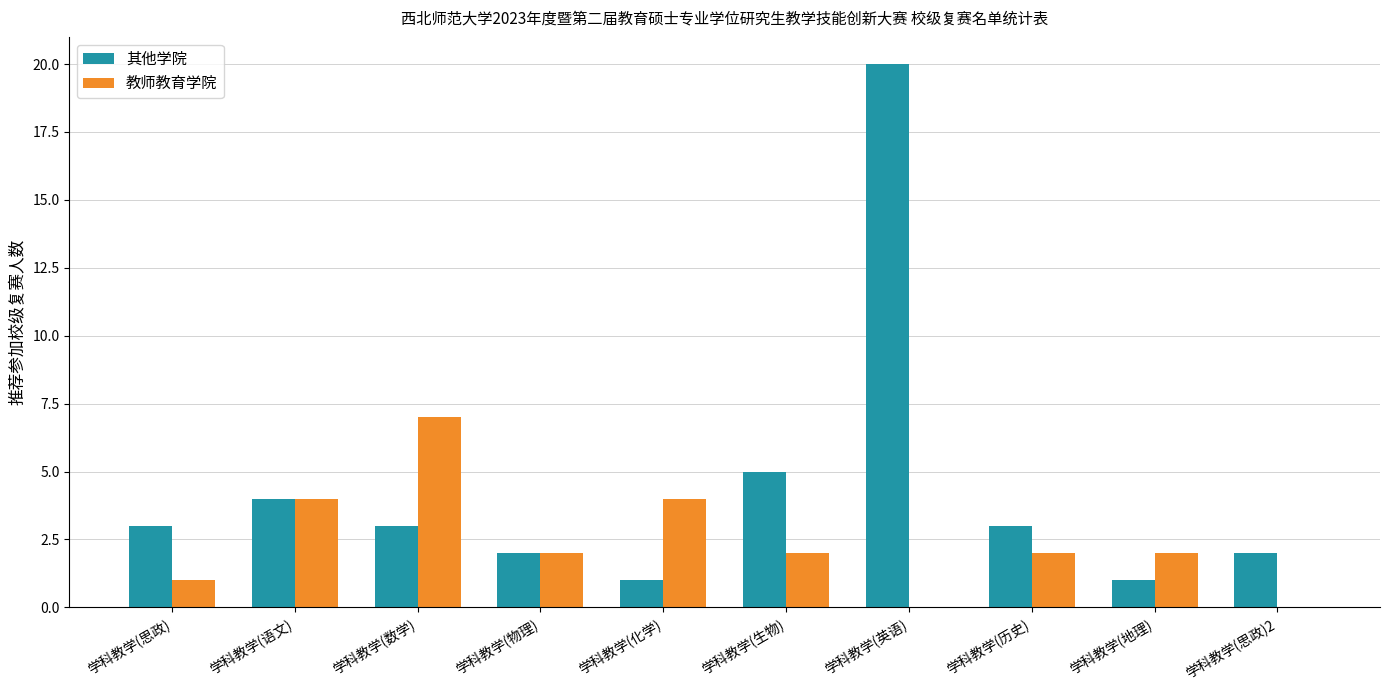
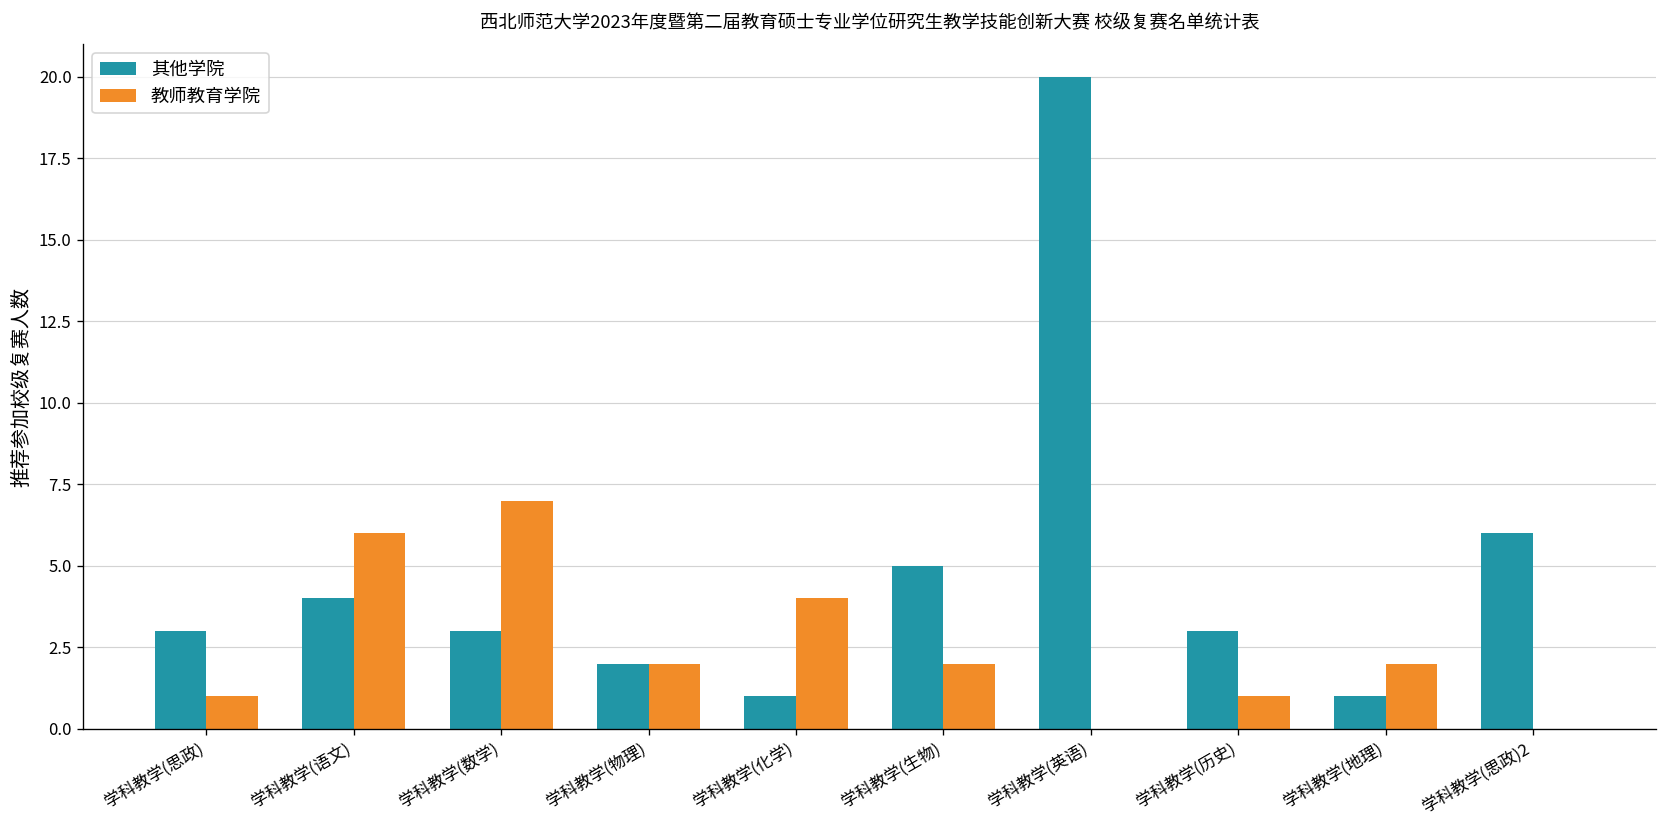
  {
    "其他学院": {
      "学科教学(思政)": 3,
      "学科教学(语文)": 4,
      "学科教学(数学)": 3,
      "学科教学(物理)": 2,
      "学科教学(化学)": 1,
      "学科教学(生物)": 5,
      "学科教学(英语)": 20,
      "学科教学(历史)": 3,
      "学科教学(地理)": 1,
-     "学科教学(思政)2": 2
+     "学科教学(思政)2": 6
    },
    "教师教育学院": {
      "学科教学(思政)": 1,
-     "学科教学(语文)": 4,
+     "学科教学(语文)": 6,
      "学科教学(数学)": 7,
      "学科教学(物理)": 2,
      "学科教学(化学)": 4,
      "学科教学(生物)": 2,
      "学科教学(英语)": 0,
-     "学科教学(历史)": 2,
+     "学科教学(历史)": 1,
      "学科教学(地理)": 2,
      "学科教学(思政)2": 0
    }
  }
